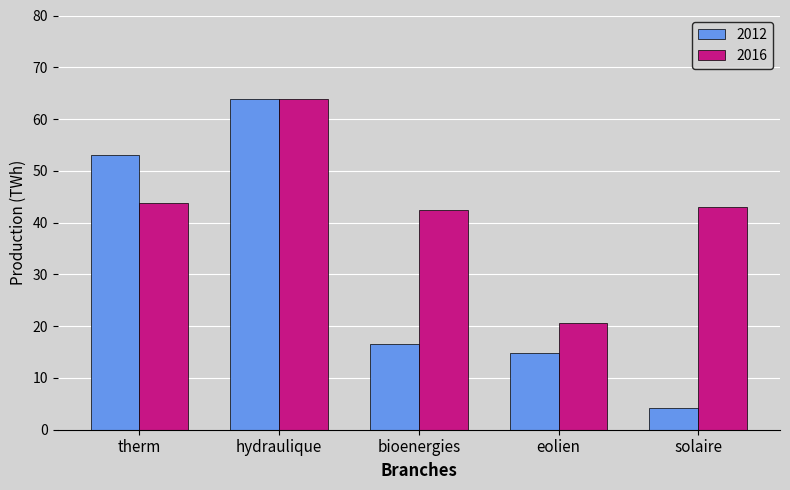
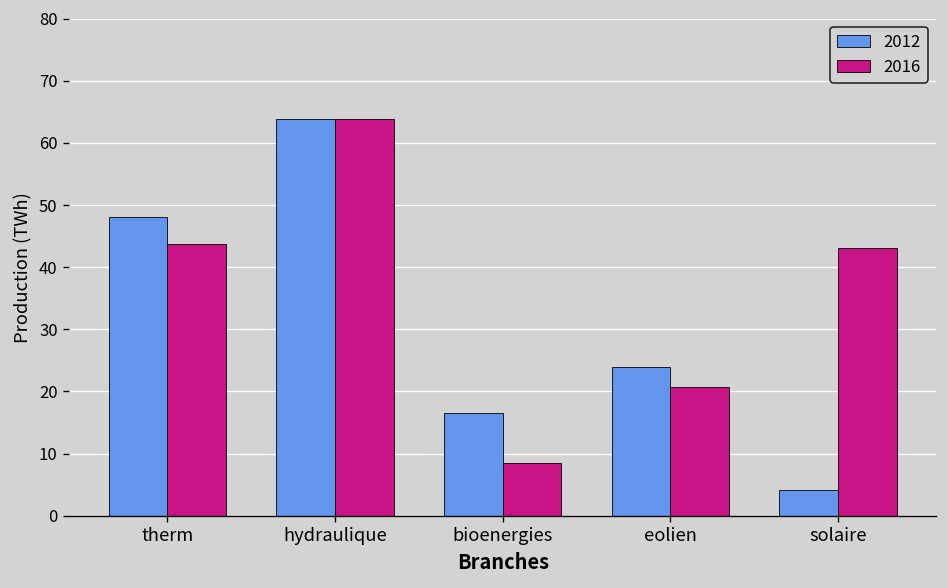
  {
    "2012": {
-     "therm": 53,
+     "therm": 48,
      "hydraulique": 64,
      "bioenergies": 17,
-     "eolien": 15,
+     "eolien": 24,
      "solaire": 4
    },
    "2016": {
      "therm": 44,
      "hydraulique": 64,
-     "bioenergies": 42,
+     "bioenergies": 9,
      "eolien": 21,
      "solaire": 43
    }
  }
